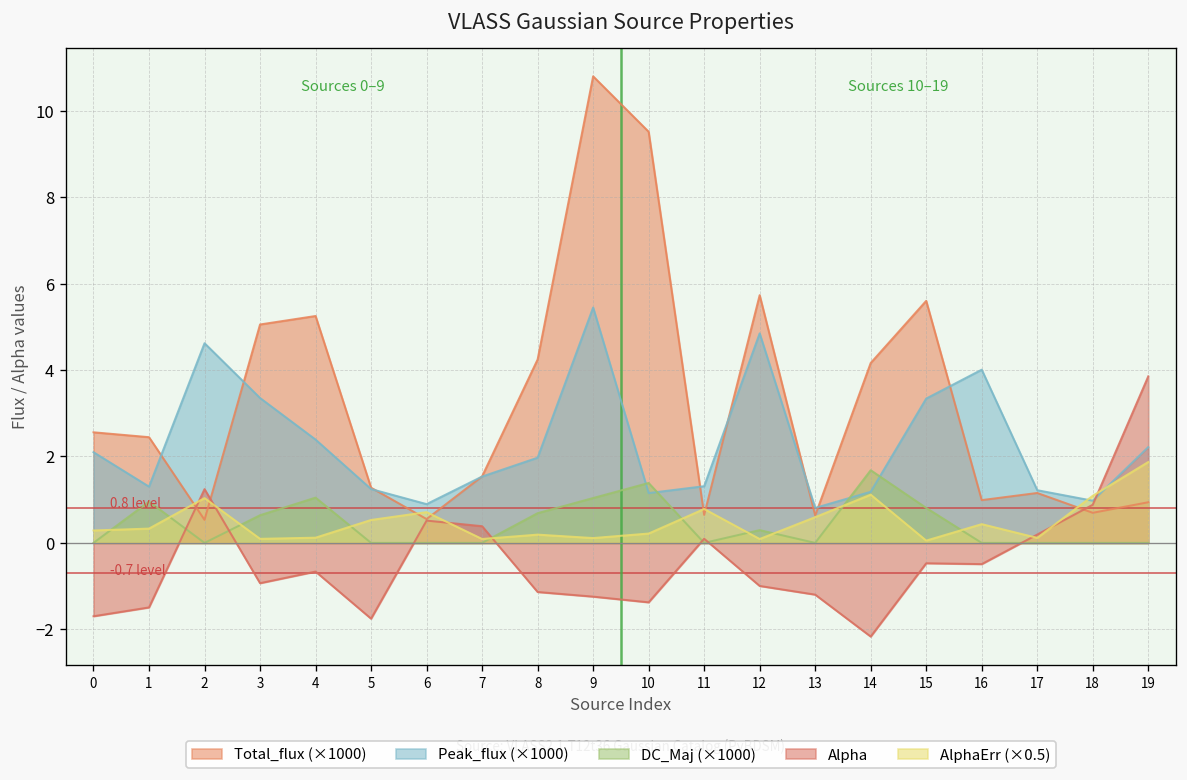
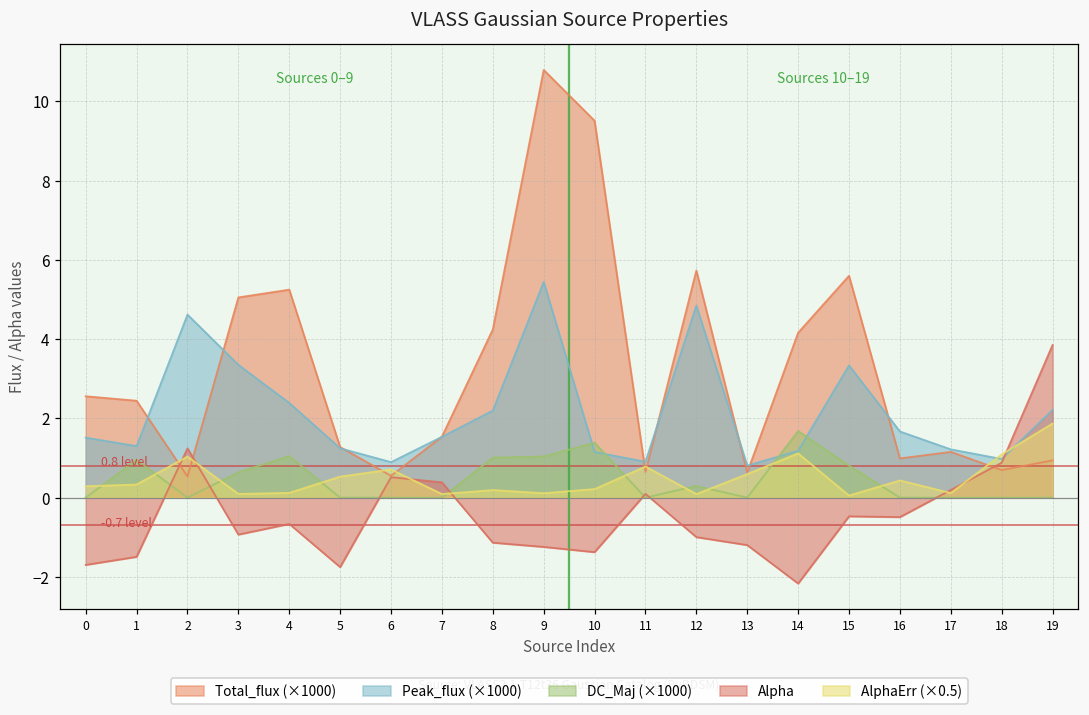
  {
    "Peak_flux (×1000)": {
-     "0": 2.1,
+     "0": 1.5,
      "1": 1.3,
      "2": 4.6,
      "3": 3.4,
      "4": 2.4,
      "6": 0.9,
-     "8": 2.0,
+     "8": 2.2,
      "9": 5.4,
      "10": 1.2,
-     "11": 1.3,
+     "11": 0.9,
      "12": 4.8,
      "13": 0.8,
      "15": 3.3,
-     "16": 4.0,
+     "16": 1.7,
      "18": 1.0,
      "19": 2.2
    },
    "DC_Maj (×1000)": {
      "2": 0.0,
      "3": 0.6,
      "4": 1.0,
      "6": 0.0,
      "7": 0.0,
-     "8": 0.7,
+     "8": 1.0,
      "9": 1.0,
      "10": 1.4,
      "11": 0.0,
      "12": 0.3,
      "14": 1.7,
      "15": 0.8,
      "17": 0.0,
      "18": 0.0,
      "19": 0.0
    },
    "AlphaErr (×0.5)": {
      "0": 0.3,
      "1": 0.3,
      "2": 1.0,
      "3": 0.1,
      "4": 0.1,
      "5": 0.5,
      "6": 0.7,
      "7": 0.1,
      "8": 0.2,
      "9": 0.1,
      "10": 0.2,
      "11": 0.8,
      "12": 0.1,
      "16": 0.4,
      "17": 0.1,
      "18": 1.1,
      "19": 1.9
    }
  }
